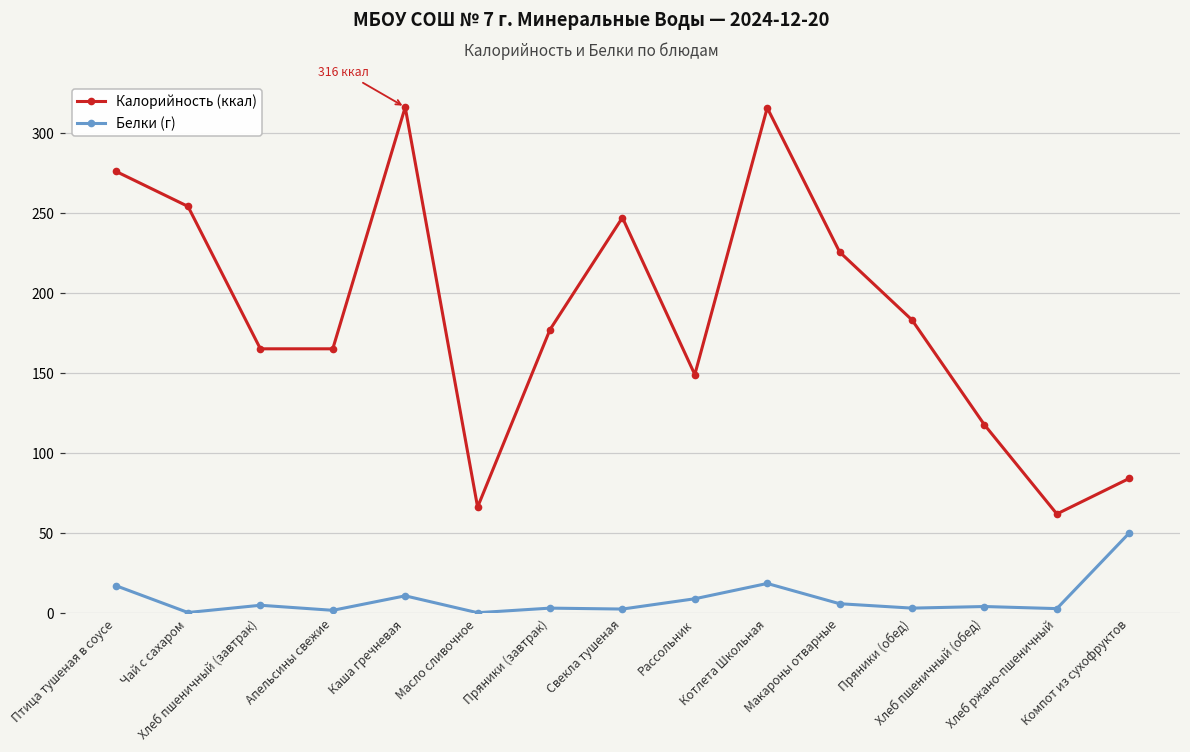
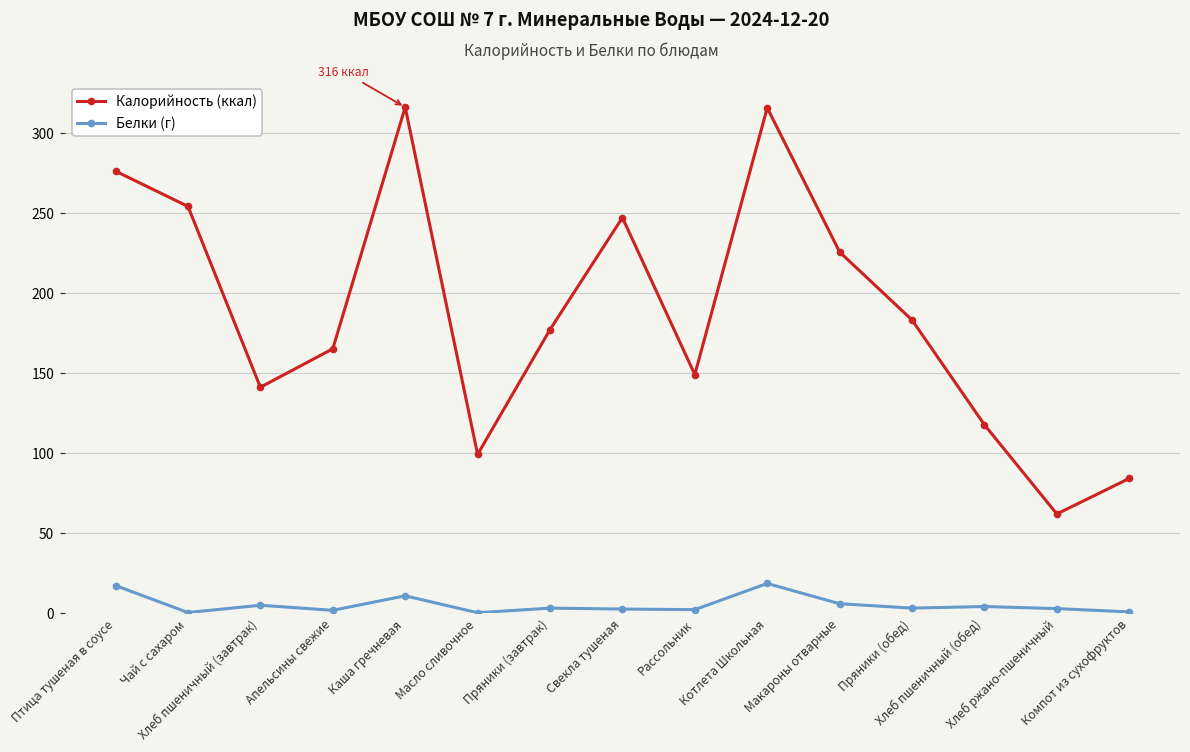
  {
    "Калорийность (ккал)": {
      "Птица тушеная в соусе": 276,
      "Чай с сахаром": 254,
-     "Хлеб пшеничный (завтрак)": 165,
+     "Хлеб пшеничный (завтрак)": 141,
      "Апельсины свежие": 165,
-     "Масло сливочное": 66,
+     "Масло сливочное": 99,
      "Пряники (завтрак)": 177,
      "Свекла тушеная": 247,
      "Рассольник": 149,
      "Котлета Школьная": 316,
      "Макароны отварные": 226,
      "Пряники (обед)": 183,
      "Хлеб пшеничный (обед)": 118,
      "Хлеб ржано-пшеничный": 62,
      "Компот из сухофруктов": 84
    },
    "Белки (г)": {
      "Птица тушеная в соусе": 17,
      "Чай с сахаром": 0,
      "Хлеб пшеничный (завтрак)": 5,
      "Апельсины свежие": 2,
      "Каша гречневая": 11,
      "Масло сливочное": 0,
      "Пряники (завтрак)": 3,
      "Свекла тушеная": 2,
-     "Рассольник": 9,
+     "Рассольник": 2,
      "Котлета Школьная": 18,
      "Макароны отварные": 6,
      "Пряники (обед)": 3,
      "Хлеб пшеничный (обед)": 4,
      "Хлеб ржано-пшеничный": 3,
-     "Компот из сухофруктов": 50
+     "Компот из сухофруктов": 1
    }
  }
